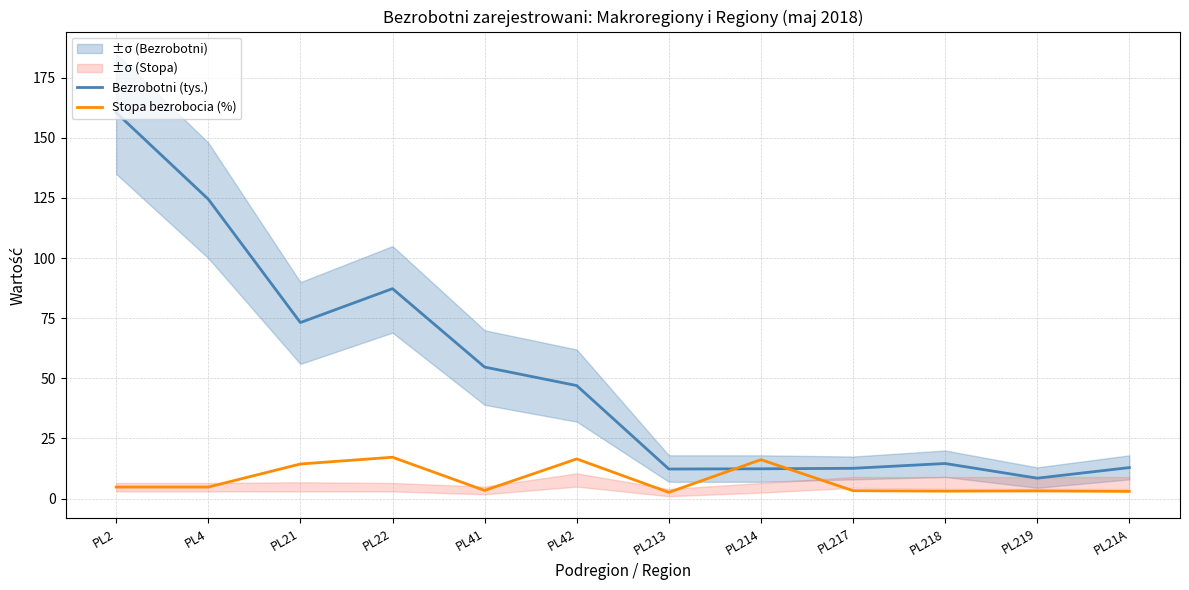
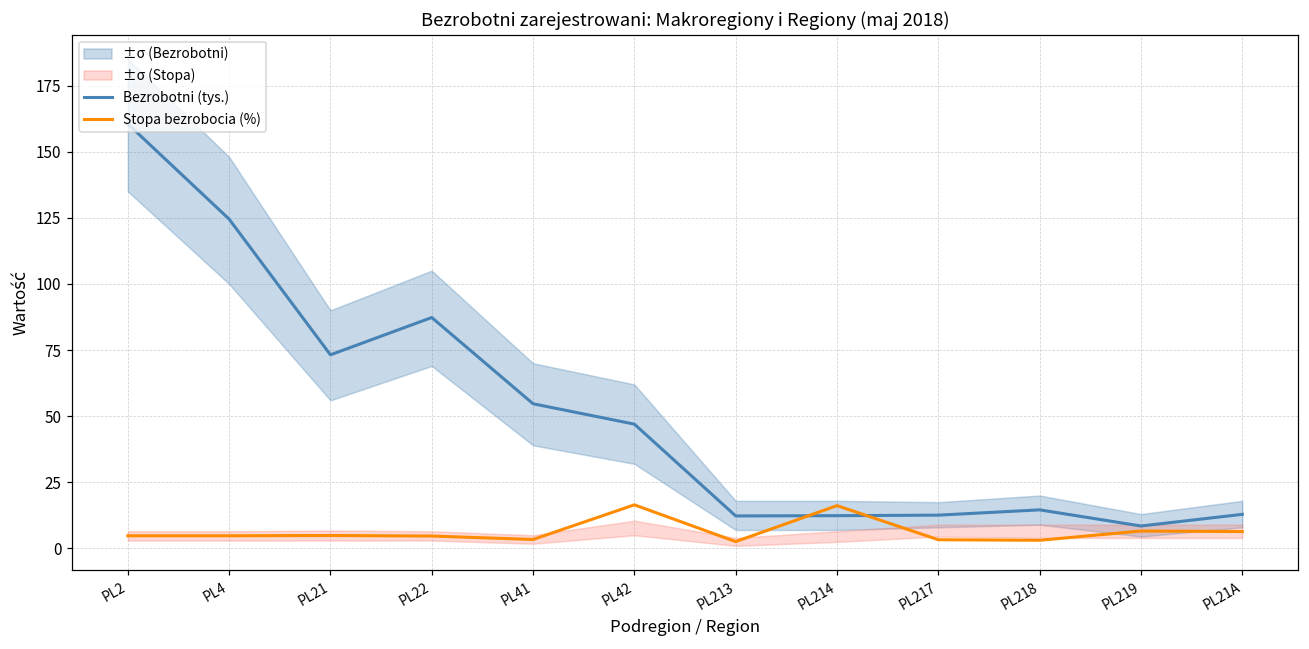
  {
    "Stopa bezrobocia (%)": {
      "PL2": 5,
      "PL4": 5,
-     "PL21": 14,
-     "PL22": 17,
+     "PL21": 5,
+     "PL22": 5,
      "PL41": 3,
      "PL42": 17,
      "PL213": 3,
      "PL214": 16,
      "PL217": 3,
      "PL218": 3,
-     "PL219": 3,
-     "PL21A": 3
+     "PL219": 7,
+     "PL21A": 6
    }
  }
